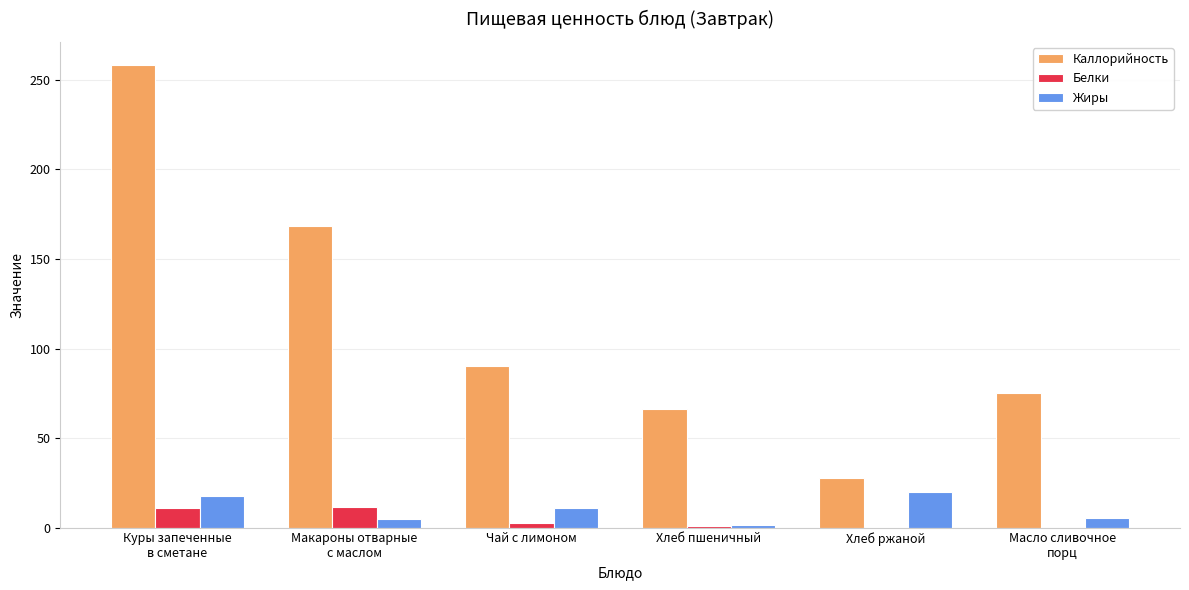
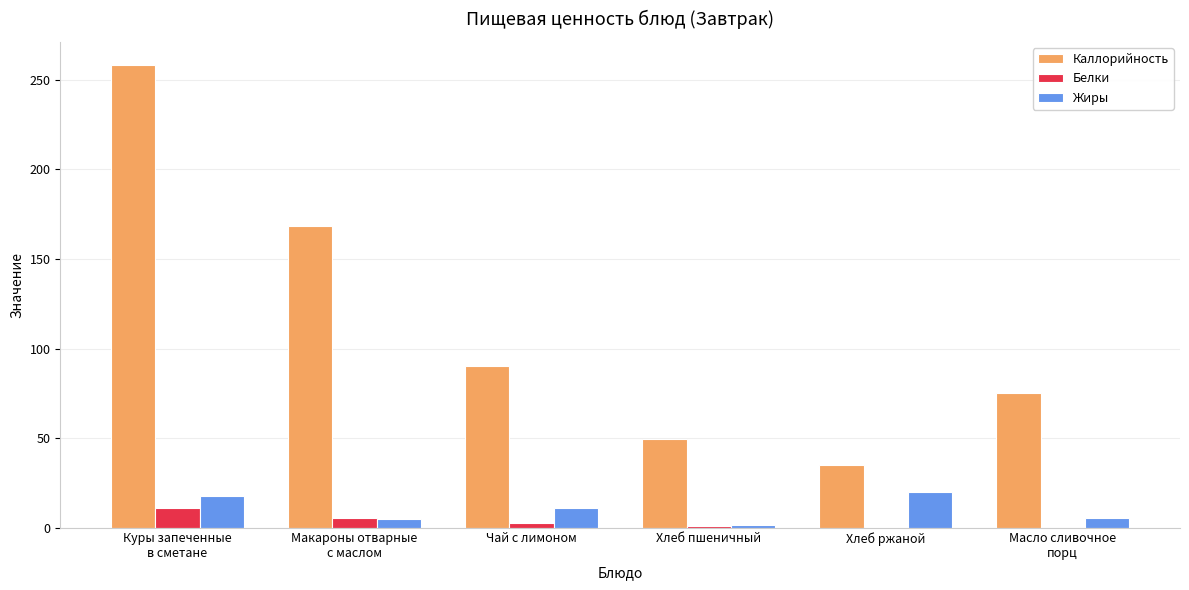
  {
    "Каллорийность": {
      "Куры запеченные в сметане": 258,
      "Макароны отварные с маслом": 168,
      "Чай с лимоном": 90,
-     "Хлеб пшеничный": 66,
-     "Хлеб ржаной": 27,
+     "Хлеб пшеничный": 49,
+     "Хлеб ржаной": 35,
      "Масло сливочное порц": 75
    },
    "Белки": {
      "Куры запеченные в сметане": 11,
-     "Макароны отварные с маслом": 12,
+     "Макароны отварные с маслом": 6,
      "Чай с лимоном": 2,
      "Масло сливочное порц": 0
    },
    "Жиры": {
      "Куры запеченные в сметане": 18,
      "Макароны отварные с маслом": 5,
      "Чай с лимоном": 11,
      "Хлеб ржаной": 20,
      "Масло сливочное порц": 5
    }
  }
